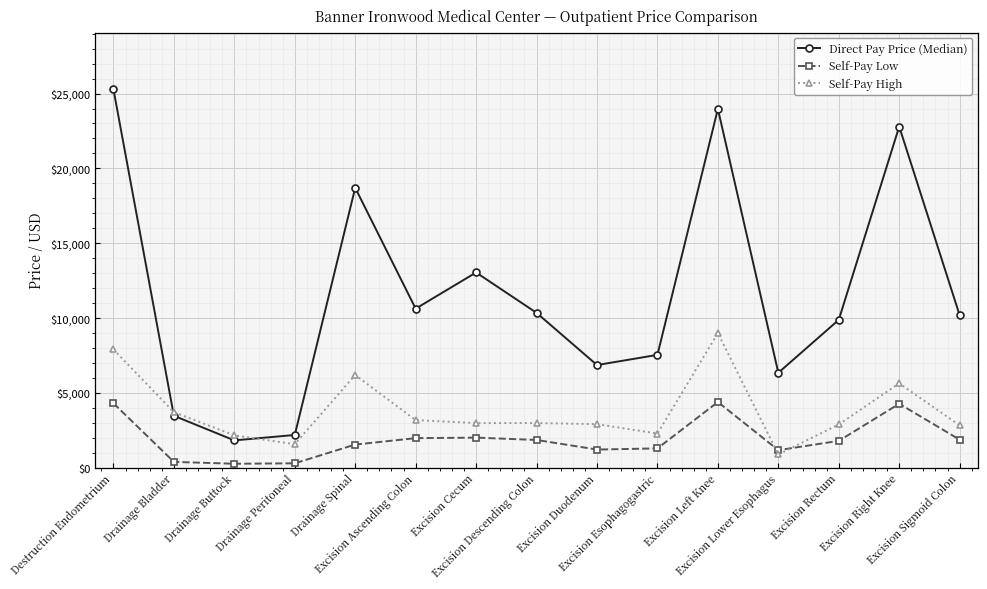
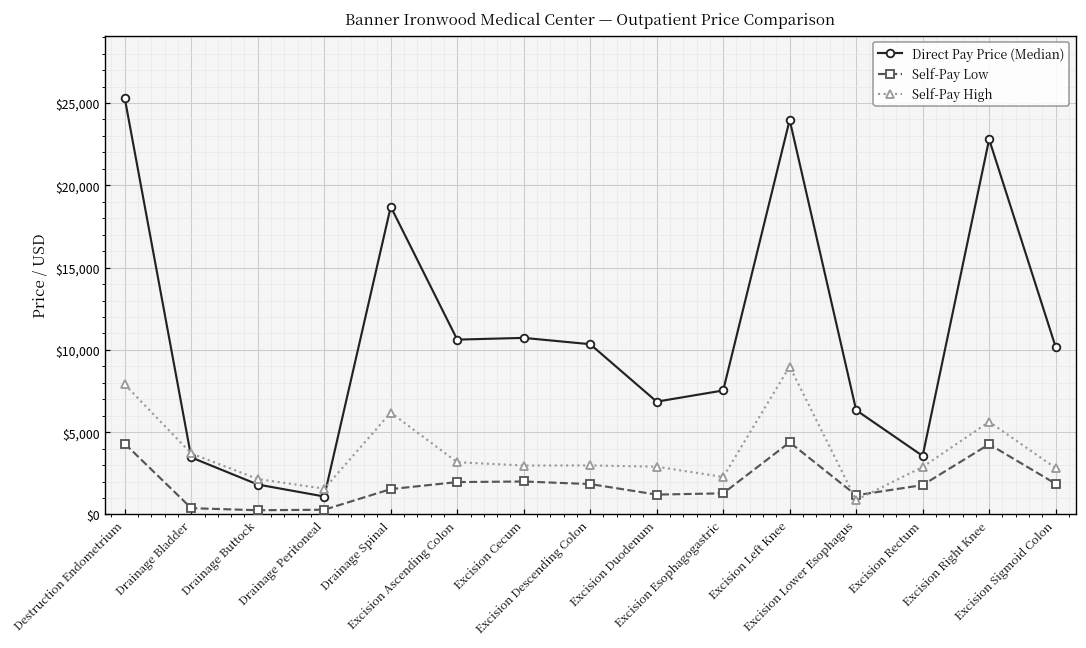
  {
    "Direct Pay Price (Median)": {
      "Destruction Endometrium": "$25,300",
      "Drainage Bladder": "$3,500",
      "Drainage Buttock": "$1,800",
-     "Drainage Peritoneal": "$2,200",
+     "Drainage Peritoneal": "$1,100",
      "Drainage Spinal": "$18,700",
      "Excision Ascending Colon": "$10,600",
-     "Excision Cecum": "$13,000",
+     "Excision Cecum": "$10,700",
      "Excision Descending Colon": "$10,300",
      "Excision Duodenum": "$6,900",
      "Excision Esophagogastric": "$7,500",
      "Excision Left Knee": "$24,000",
      "Excision Lower Esophagus": "$6,300",
-     "Excision Rectum": "$9,900",
+     "Excision Rectum": "$3,600",
      "Excision Right Knee": "$22,800",
      "Excision Sigmoid Colon": "$10,200"
    },
    "Self-Pay Low": {
      "Destruction Endometrium": "$4,300",
      "Drainage Bladder": "$400",
      "Drainage Buttock": "$300",
      "Drainage Peritoneal": "$300",
      "Drainage Spinal": "$1,500",
      "Excision Ascending Colon": "$2,000",
      "Excision Cecum": "$2,000",
      "Excision Descending Colon": "$1,800",
      "Excision Duodenum": "$1,200",
      "Excision Esophagogastric": "$1,300",
      "Excision Left Knee": "$4,400",
      "Excision Lower Esophagus": "$1,200",
      "Excision Rectum": "$1,800",
      "Excision Right Knee": "$4,300",
      "Excision Sigmoid Colon": "$1,900"
    },
    "Self-Pay High": {
      "Destruction Endometrium": "$7,900",
      "Drainage Bladder": "$3,700",
      "Drainage Buttock": "$2,200",
      "Drainage Peritoneal": "$1,600",
      "Drainage Spinal": "$6,200",
      "Excision Ascending Colon": "$3,200",
      "Excision Cecum": "$3,000",
      "Excision Descending Colon": "$3,000",
      "Excision Duodenum": "$2,900",
      "Excision Esophagogastric": "$2,300",
      "Excision Left Knee": "$9,000",
      "Excision Lower Esophagus": "$900",
      "Excision Rectum": "$2,900",
      "Excision Right Knee": "$5,600",
      "Excision Sigmoid Colon": "$2,800"
    }
  }
